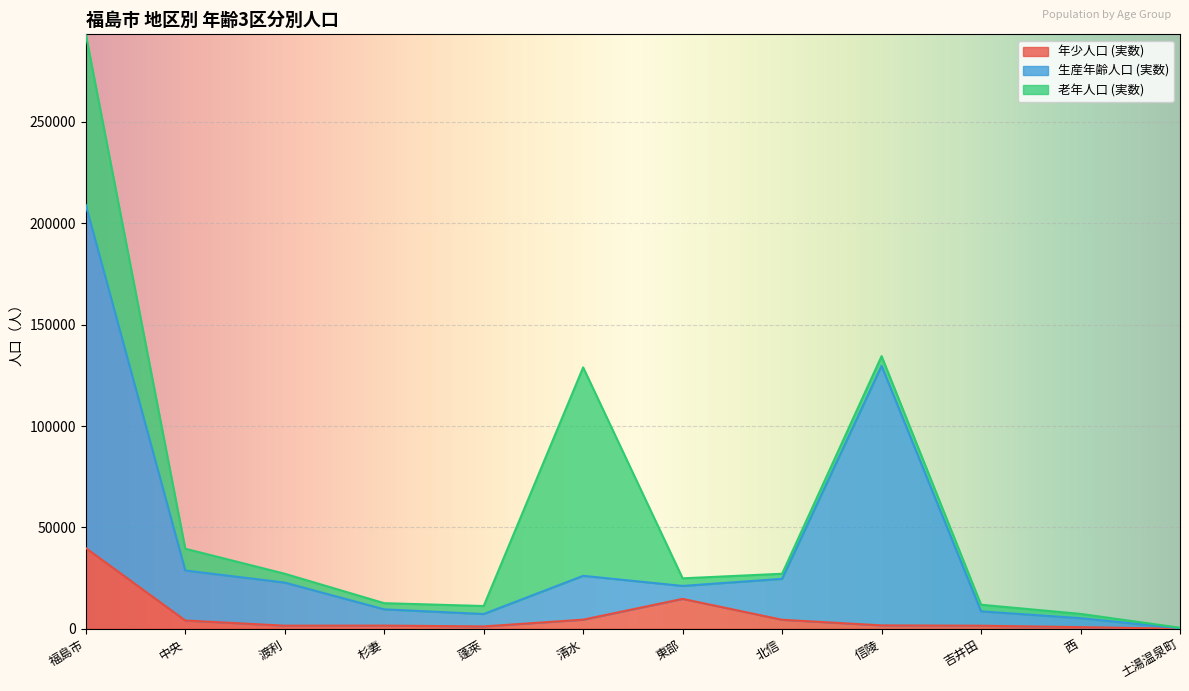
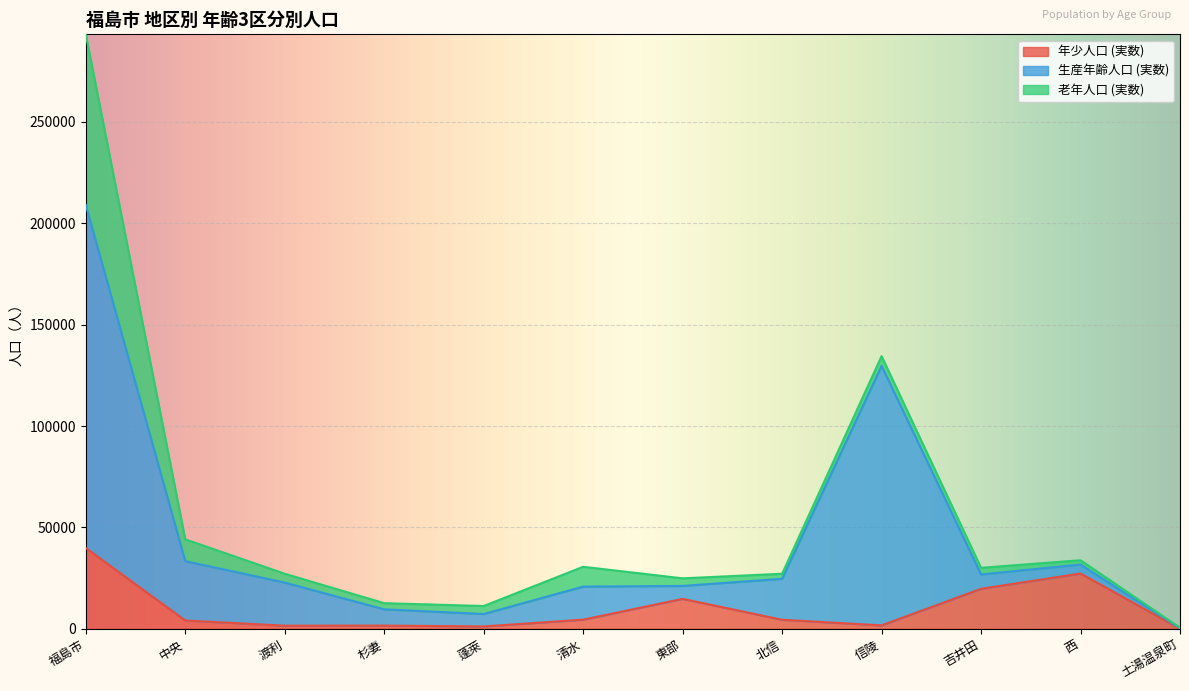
  {
    "年少人口 (実数)": {
      "福島市": 40000,
      "中央": 4000,
      "渡利": 2000,
      "杉妻": 2000,
      "蓬萊": 1000,
      "清水": 4000,
      "東部": 15000,
      "北信": 4000,
      "信陵": 2000,
-     "吉井田": 2000,
-     "西": 1000
+     "吉井田": 20000,
+     "西": 27000
    },
    "生産年齢人口 (実数)": {
      "福島市": 169000,
-     "中央": 25000,
+     "中央": 29000,
      "渡利": 21000,
      "杉妻": 8000,
      "蓬萊": 6000,
-     "清水": 22000,
+     "清水": 16000,
      "東部": 6000,
      "北信": 20000,
      "信陵": 128000,
      "吉井田": 7000,
      "西": 4000
    },
    "老年人口 (実数)": {
      "福島市": 84000,
      "中央": 11000,
      "渡利": 4000,
      "杉妻": 3000,
      "蓬萊": 4000,
-     "清水": 103000,
+     "清水": 10000,
      "東部": 4000,
      "北信": 3000,
      "信陵": 5000,
      "吉井田": 3000,
      "西": 2000
    }
  }
